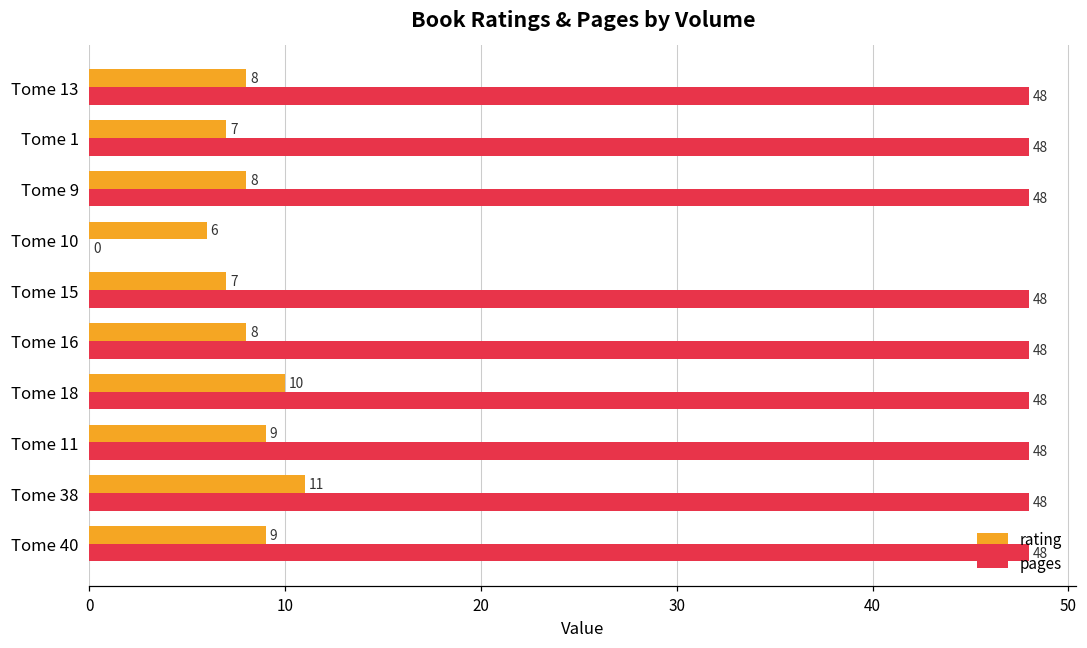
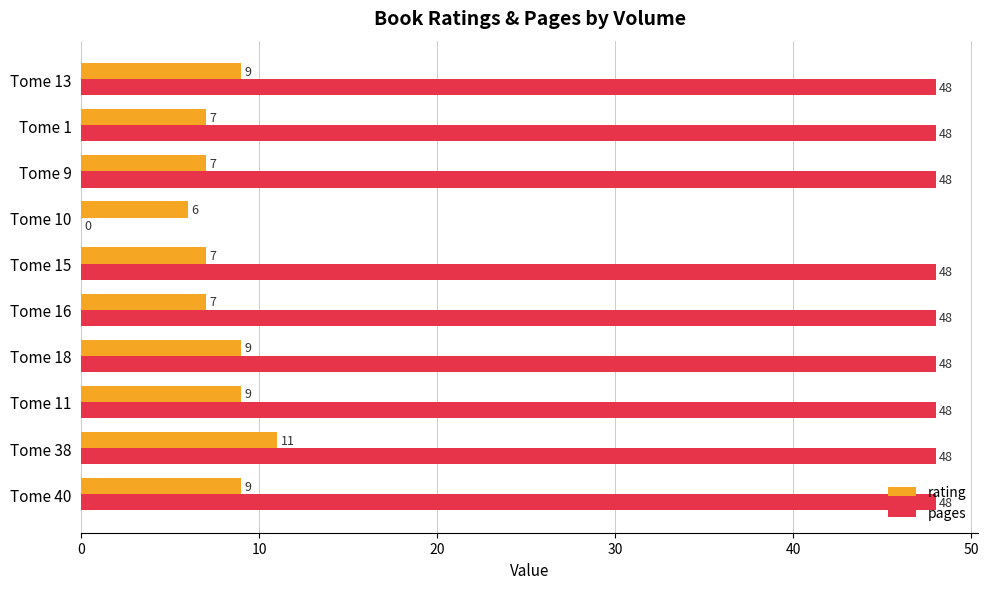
  {
    "rating": {
-     "Tome 13": 8,
+     "Tome 13": 9,
      "Tome 1": 7,
-     "Tome 9": 8,
+     "Tome 9": 7,
      "Tome 10": 6,
      "Tome 15": 7,
-     "Tome 16": 8,
-     "Tome 18": 10,
+     "Tome 16": 7,
+     "Tome 18": 9,
      "Tome 11": 9,
      "Tome 38": 11,
      "Tome 40": 9
    },
    "pages": {
      "Tome 13": 48,
      "Tome 1": 48,
      "Tome 9": 48,
      "Tome 10": 0,
      "Tome 15": 48,
      "Tome 16": 48,
      "Tome 18": 48,
      "Tome 11": 48,
      "Tome 38": 48,
      "Tome 40": 48
    }
  }
